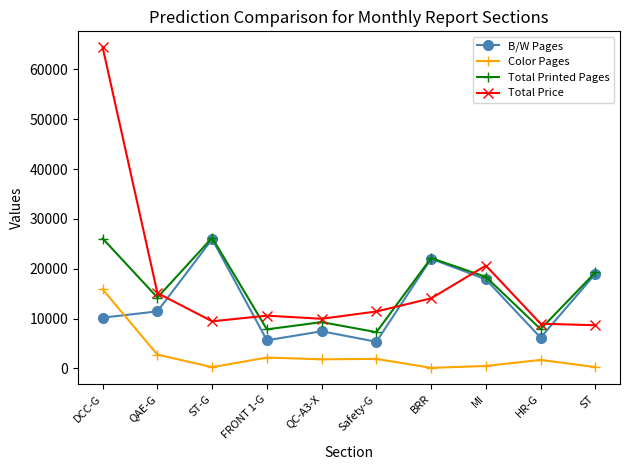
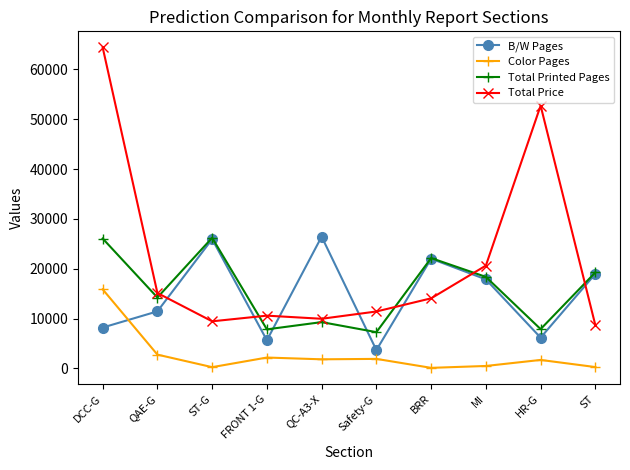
  {
    "B/W Pages": {
-     "DCC-G": 10000,
+     "DCC-G": 8000,
      "QAE-G": 11000,
      "FRONT 1-G": 6000,
-     "QC-A3-X": 7000,
-     "Safety-G": 5000,
+     "QC-A3-X": 26000,
+     "Safety-G": 4000,
      "HR-G": 6000
    },
    "Color Pages": {
      "DCC-G": 16000,
      "QAE-G": 3000,
      "ST-G": 0,
      "FRONT 1-G": 2000,
      "QC-A3-X": 2000,
      "Safety-G": 2000,
      "BRR": 0,
      "MI": 1000,
      "HR-G": 2000,
      "ST": 0
    },
    "Total Printed Pages": {
      "DCC-G": 26000,
      "QAE-G": 14000,
      "FRONT 1-G": 8000,
      "QC-A3-X": 9000,
      "Safety-G": 7000,
      "HR-G": 8000
    },
    "Total Price": {
      "DCC-G": 64000,
      "QAE-G": 15000,
      "ST-G": 9000,
      "FRONT 1-G": 11000,
      "QC-A3-X": 10000,
      "Safety-G": 11000,
      "BRR": 14000,
      "MI": 21000,
-     "HR-G": 9000,
+     "HR-G": 53000,
      "ST": 9000
    }
  }
